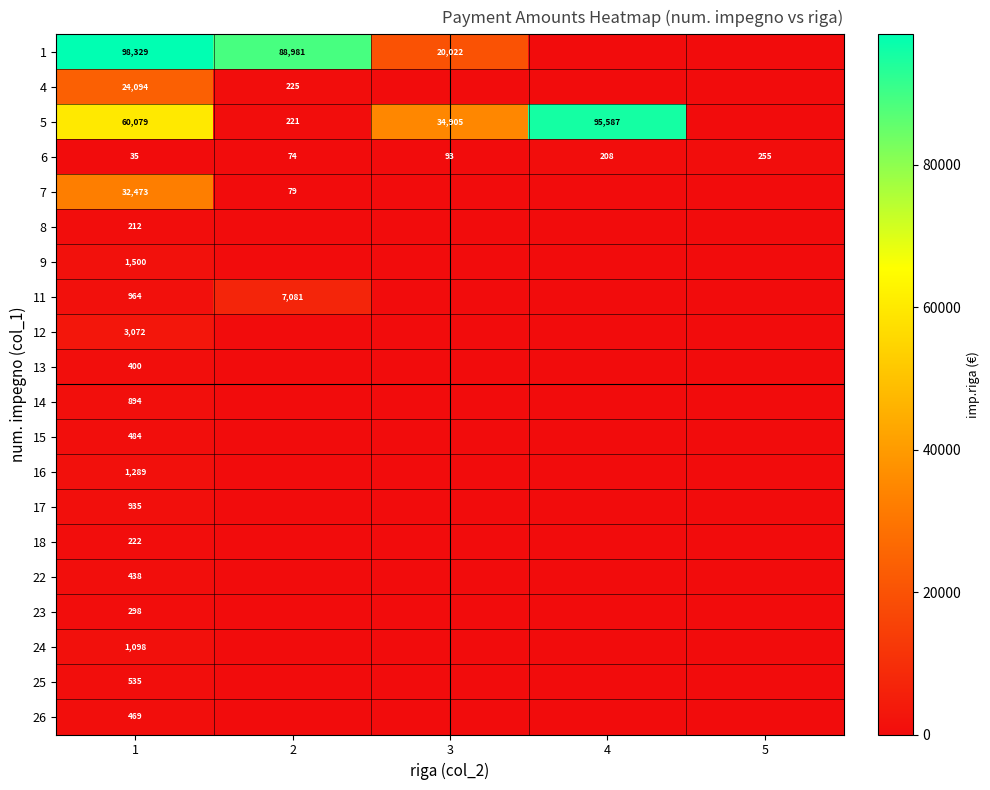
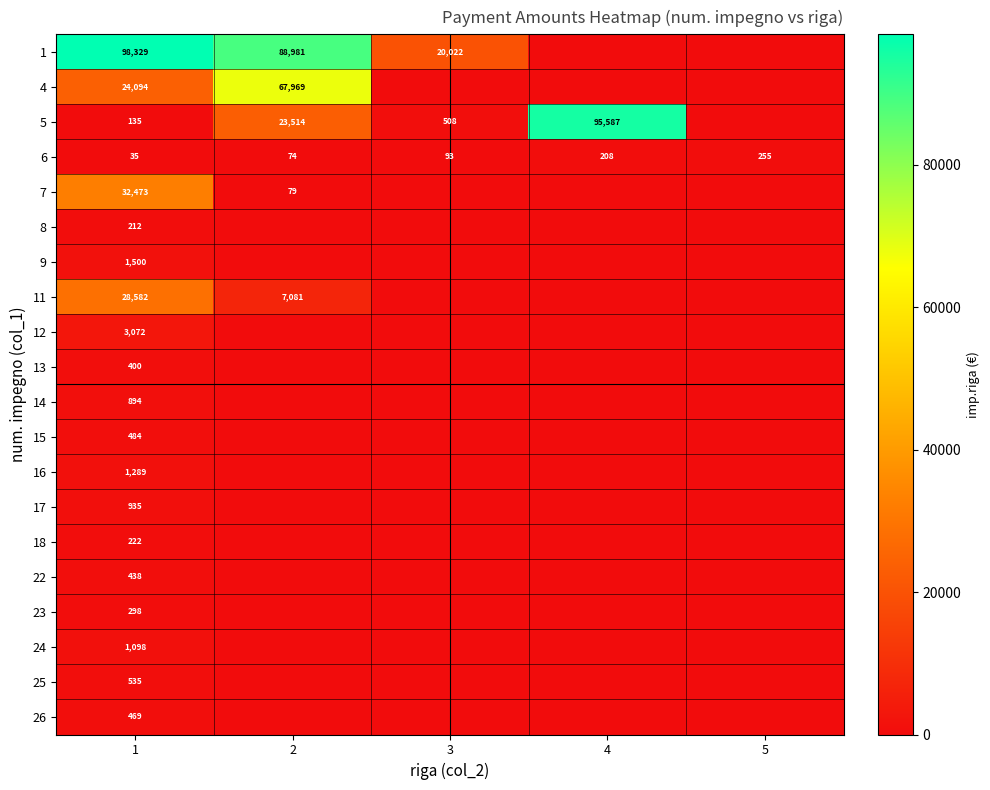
  {
    "1": {
      "1": "98,329",
      "2": "88,981",
      "3": "20,022"
    },
    "4": {
      "1": "24,094",
-     "2": "225"
+     "2": "67,969"
    },
    "5": {
-     "1": "60,079",
-     "2": "221",
-     "3": "34,905",
+     "1": "135",
+     "2": "23,514",
+     "3": "508",
      "4": "95,587"
    },
    "6": {
      "1": "35",
      "2": "74",
      "3": "93",
      "4": "208",
      "5": "255"
    },
    "7": {
      "1": "32,473",
      "2": "79"
    },
    "8": {
      "1": "212"
    },
    "9": {
      "1": "1,500"
    },
    "11": {
-     "1": "964",
+     "1": "28,582",
      "2": "7,081"
    },
    "12": {
      "1": "3,072"
    },
    "13": {
      "1": "400"
    },
    "14": {
      "1": "894"
    },
    "15": {
      "1": "484"
    },
    "16": {
      "1": "1,289"
    },
    "17": {
      "1": "935"
    },
    "18": {
      "1": "222"
    },
    "22": {
      "1": "438"
    },
    "23": {
      "1": "298"
    },
    "24": {
      "1": "1,098"
    },
    "25": {
      "1": "535"
    },
    "26": {
      "1": "469"
    }
  }
